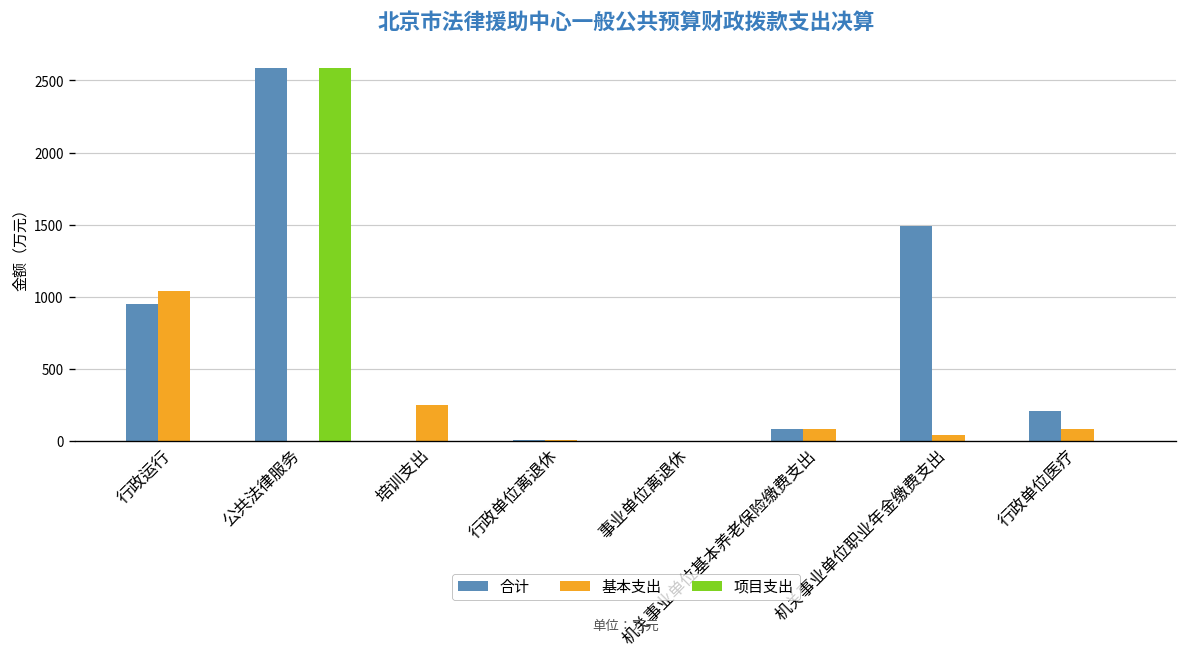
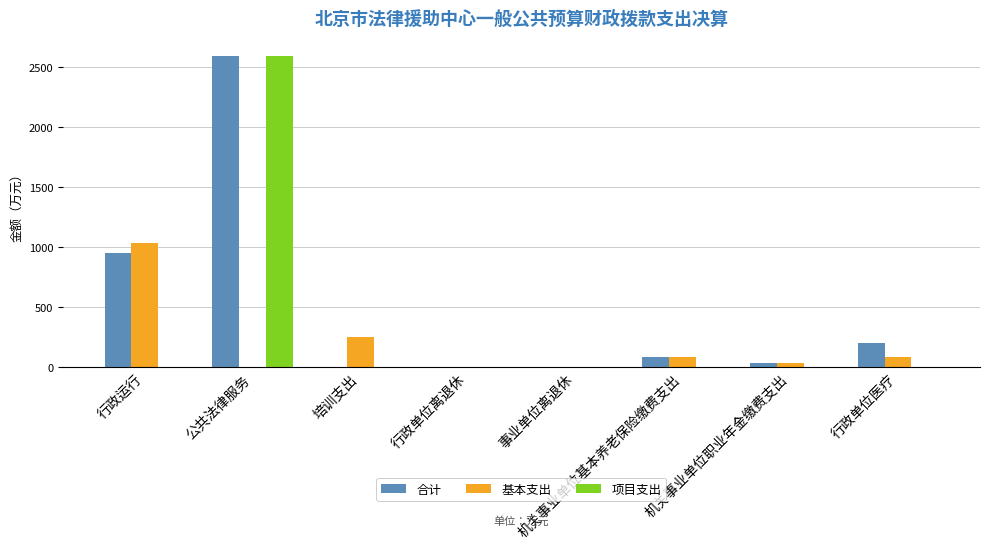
  {
    "合计": {
      "行政运行": 950,
      "公共法律服务": 2590,
      "机关事业单位基本养老保险缴费支出": 80,
-     "机关事业单位职业年金缴费支出": 1490,
+     "机关事业单位职业年金缴费支出": 40,
      "行政单位医疗": 210
    },
    "基本支出": {
      "行政运行": 1040,
      "公共法律服务": 0,
      "培训支出": 250,
      "机关事业单位基本养老保险缴费支出": 80,
      "机关事业单位职业年金缴费支出": 40,
      "行政单位医疗": 80
    },
    "项目支出": {
      "行政运行": 0,
      "公共法律服务": 2590,
      "培训支出": 0,
      "行政单位离退休": 0,
      "事业单位离退休": 0,
      "机关事业单位基本养老保险缴费支出": 0,
      "机关事业单位职业年金缴费支出": 0,
      "行政单位医疗": 0
    }
  }
